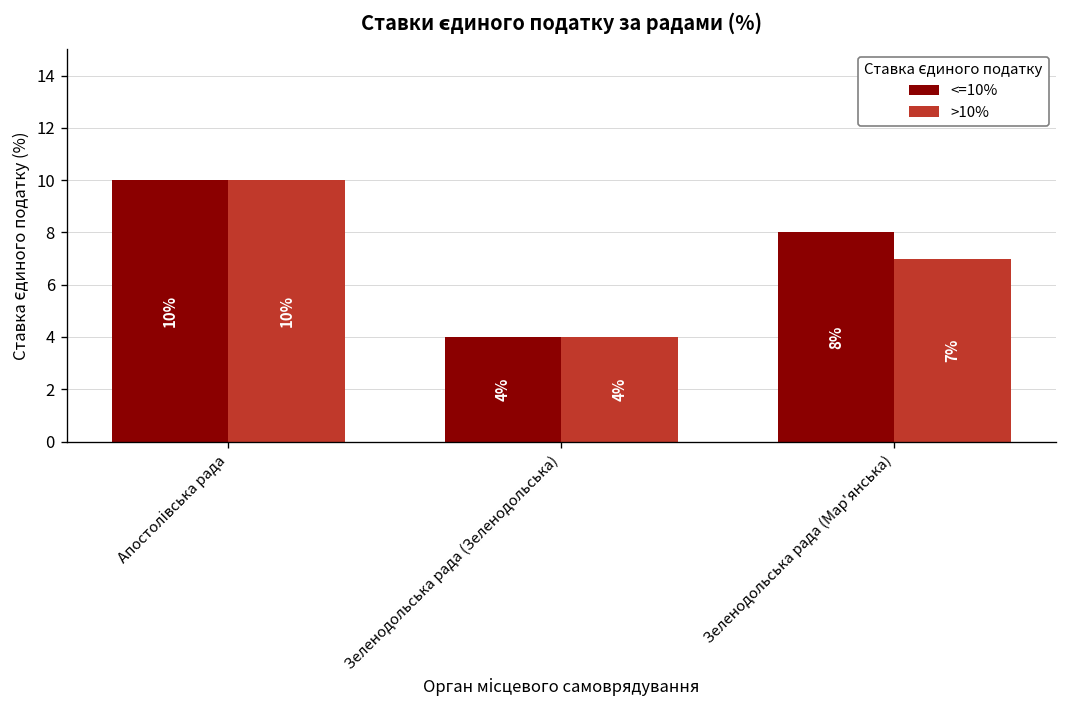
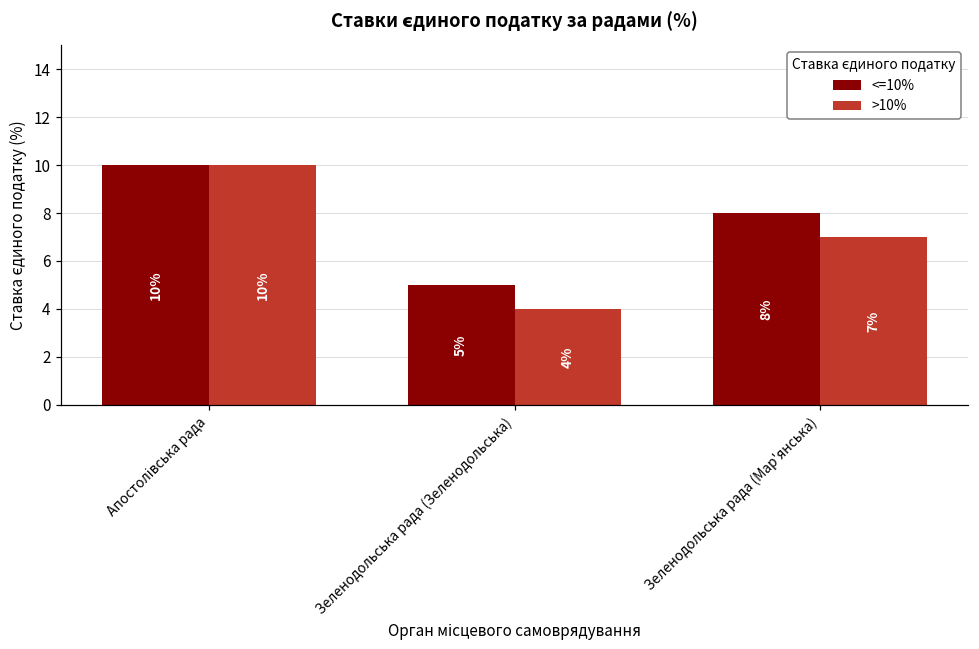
  {
    "<=10%": {
      "Апостолівська рада": "10%",
-     "Зеленодольська рада (Зеленодольська)": "4%",
+     "Зеленодольська рада (Зеленодольська)": "5%",
      "Зеленодольська рада (Мар'янська)": "8%"
    },
    ">10%": {
      "Апостолівська рада": "10%",
      "Зеленодольська рада (Зеленодольська)": "4%",
      "Зеленодольська рада (Мар'янська)": "7%"
    }
  }
